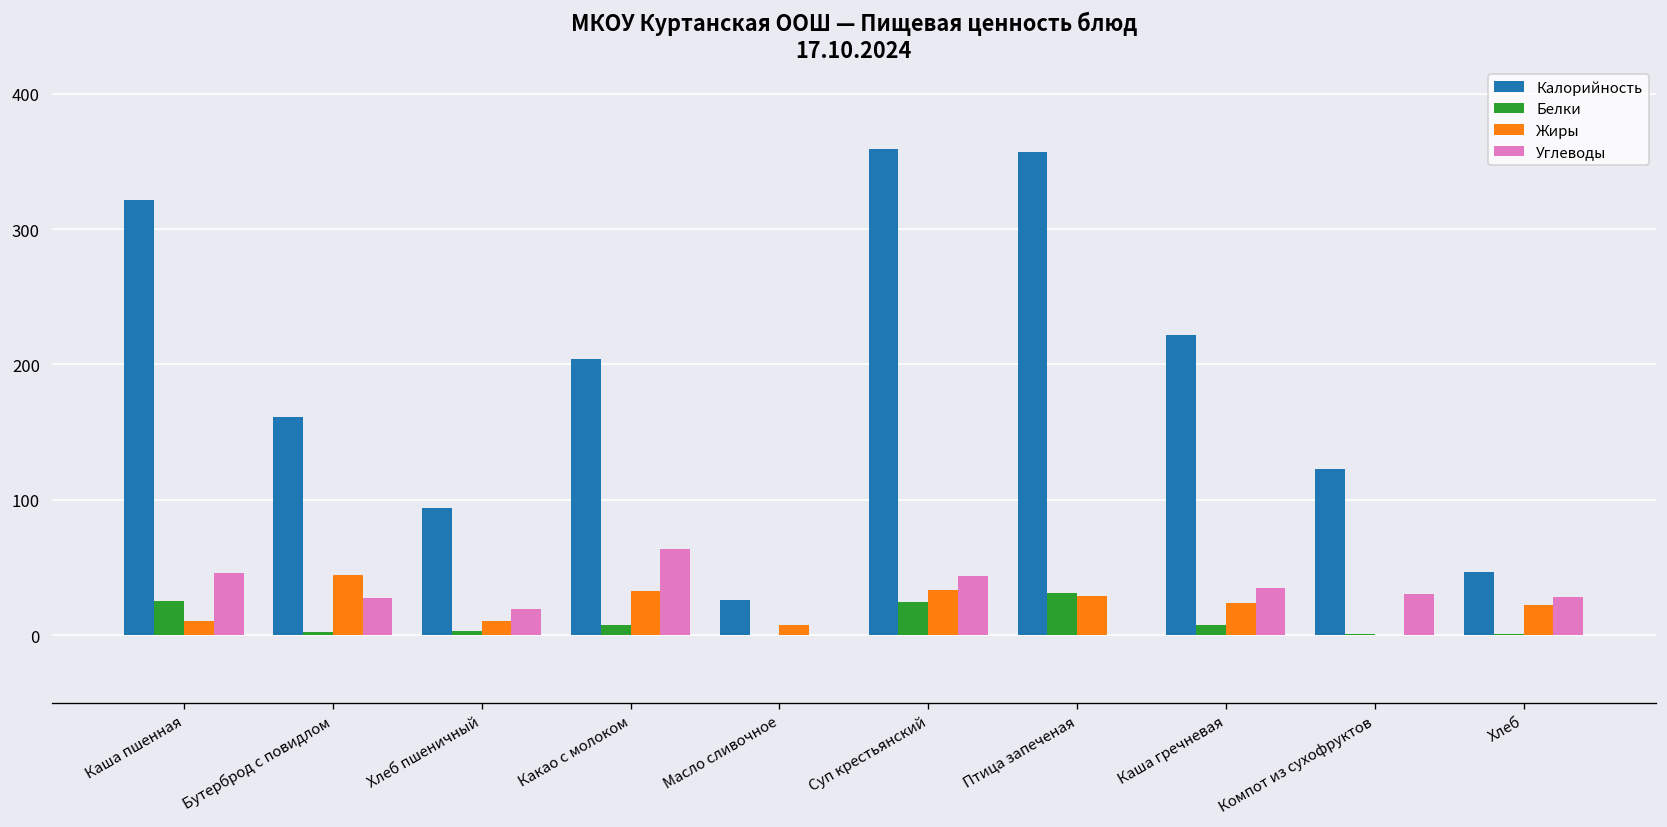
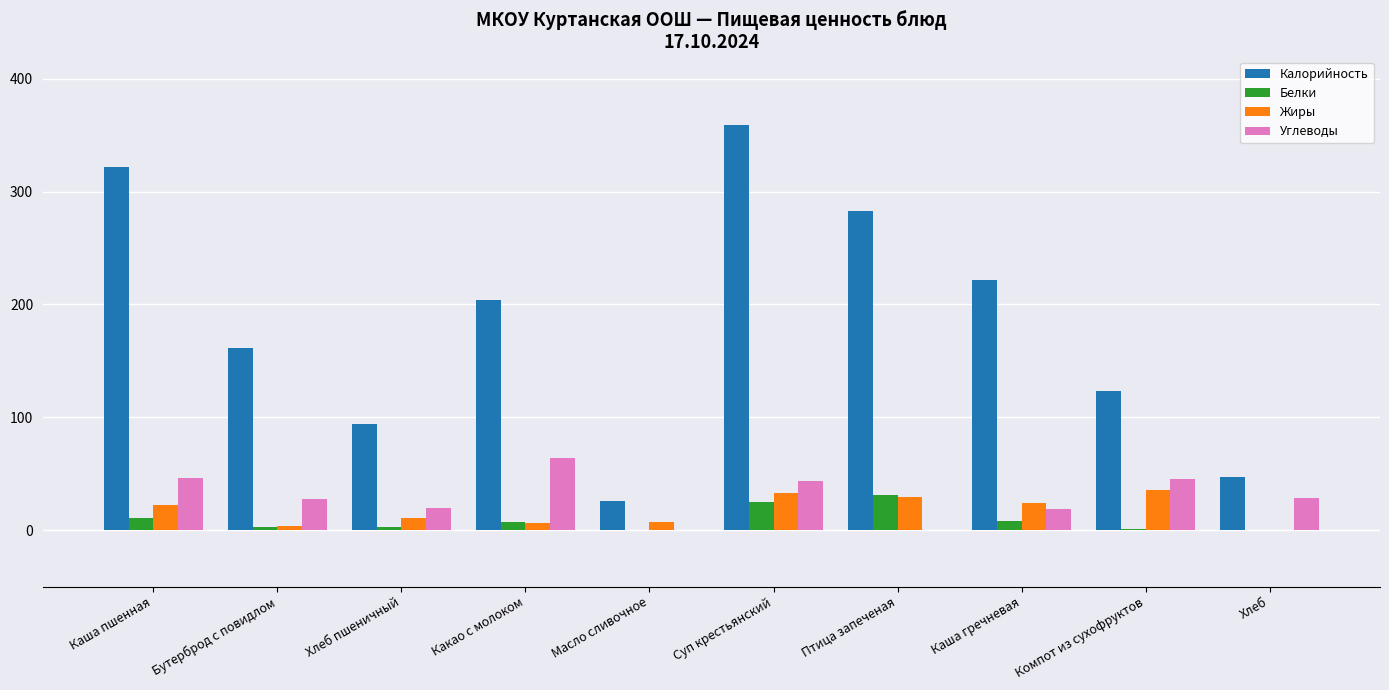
  {
    "Калорийность": {
      "Каша пшенная": 321,
      "Бутерброд с повидлом": 161,
      "Хлеб пшеничный": 94,
      "Какао с молоком": 204,
      "Масло сливочное": 26,
      "Суп крестьянский": 359,
-     "Птица запеченая": 357,
+     "Птица запеченая": 283,
      "Каша гречневая": 222,
      "Компот из сухофруктов": 123,
      "Хлеб": 47
    },
    "Белки": {
-     "Каша пшенная": 25,
+     "Каша пшенная": 10,
      "Бутерброд с повидлом": 2,
      "Хлеб пшеничный": 3,
      "Какао с молоком": 7,
      "Суп крестьянский": 25,
      "Птица запеченая": 31,
      "Каша гречневая": 8
    },
    "Жиры": {
-     "Каша пшенная": 11,
-     "Бутерброд с повидлом": 44,
+     "Каша пшенная": 23,
+     "Бутерброд с повидлом": 4,
      "Хлеб пшеничный": 10,
-     "Какао с молоком": 32,
+     "Какао с молоком": 6,
      "Масло сливочное": 7,
      "Суп крестьянский": 33,
      "Птица запеченая": 29,
      "Каша гречневая": 24,
-     "Компот из сухофруктов": 0,
-     "Хлеб": 23
+     "Компот из сухофруктов": 36,
+     "Хлеб": 0
    },
    "Углеводы": {
      "Каша пшенная": 46,
      "Бутерброд с повидлом": 28,
      "Хлеб пшеничный": 19,
      "Какао с молоком": 64,
      "Суп крестьянский": 44,
      "Птица запеченая": 0,
-     "Каша гречневая": 35,
-     "Компот из сухофруктов": 30,
+     "Каша гречневая": 19,
+     "Компот из сухофруктов": 45,
      "Хлеб": 28
    }
  }
